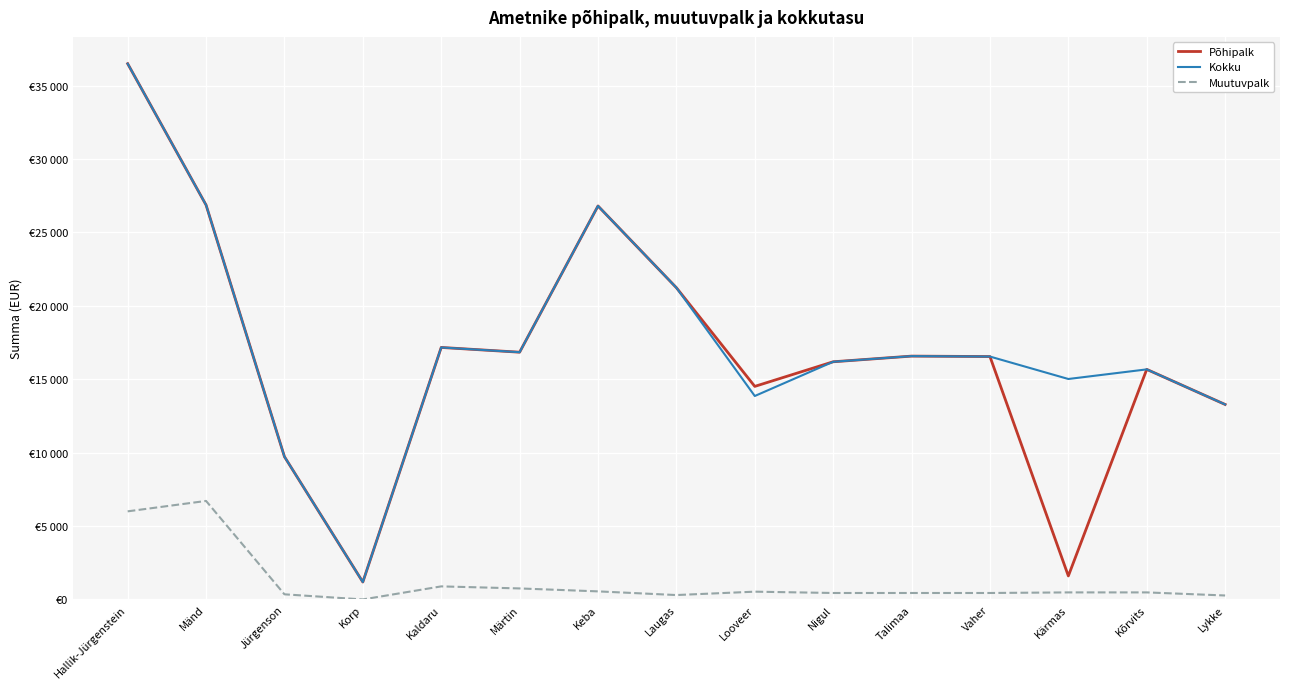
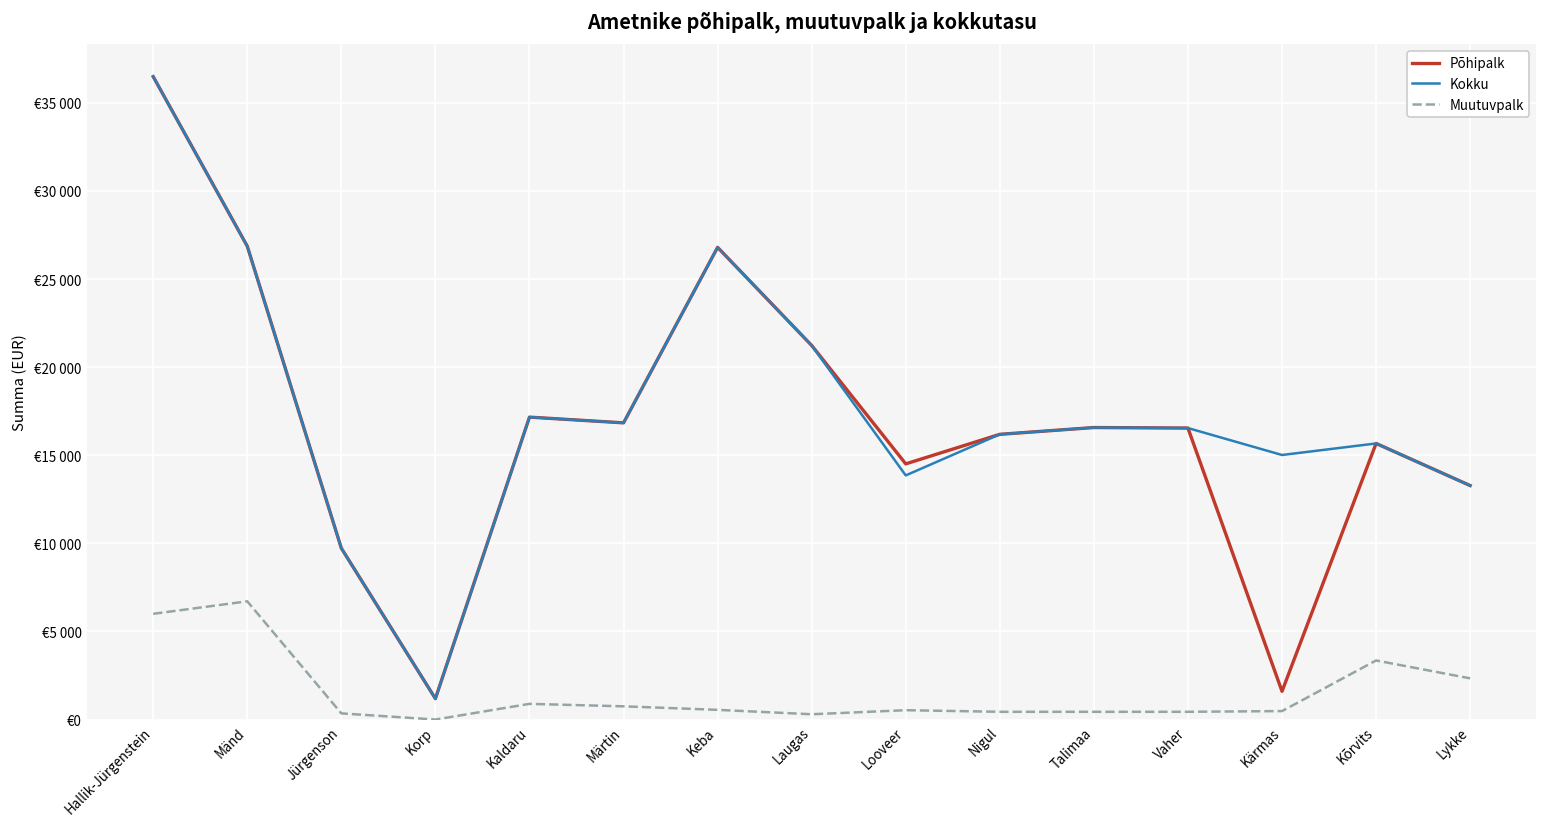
  {
    "Põhipalk": {
      "Looveer": "€14500",
      "Kärmas": "€1600"
    },
    "Kokku": {
      "Looveer": "€13900",
      "Kärmas": "€15000"
    },
    "Muutuvpalk": {
      "Hallik-Jürgenstein": "€6000",
      "Mänd": "€6700",
      "Jürgenson": "€400",
      "Korp": "€0",
      "Kaldaru": "€900",
      "Märtin": "€800",
      "Keba": "€600",
      "Laugas": "€300",
      "Looveer": "€500",
      "Nigul": "€400",
      "Talimaa": "€400",
      "Vaher": "€400",
      "Kärmas": "€500",
-     "Kõrvits": "€500",
-     "Lykke": "€300"
+     "Kõrvits": "€3400",
+     "Lykke": "€2300"
    }
  }
